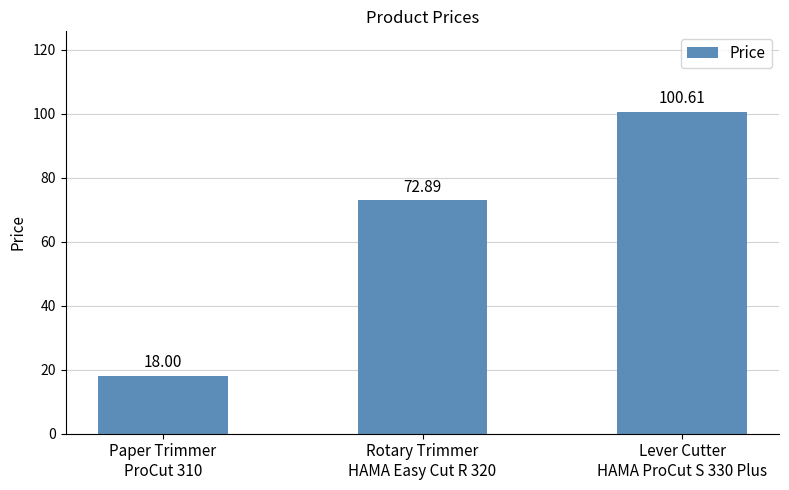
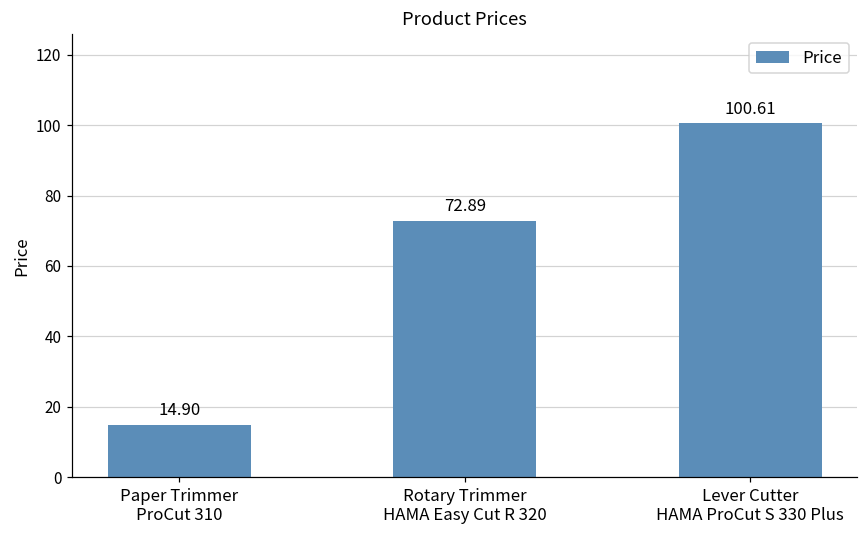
  {
-   "Paper Trimmer ProCut 310": 18.00,
+   "Paper Trimmer ProCut 310": 14.90,
    "Rotary Trimmer HAMA Easy Cut R 320": 72.89,
    "Lever Cutter HAMA ProCut S 330 Plus": 100.61
  }
